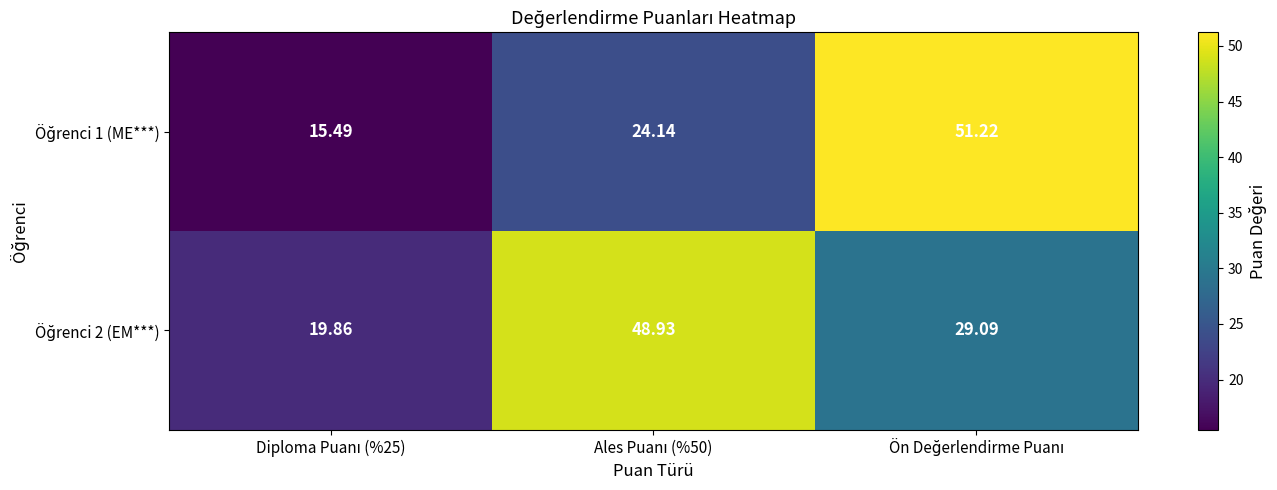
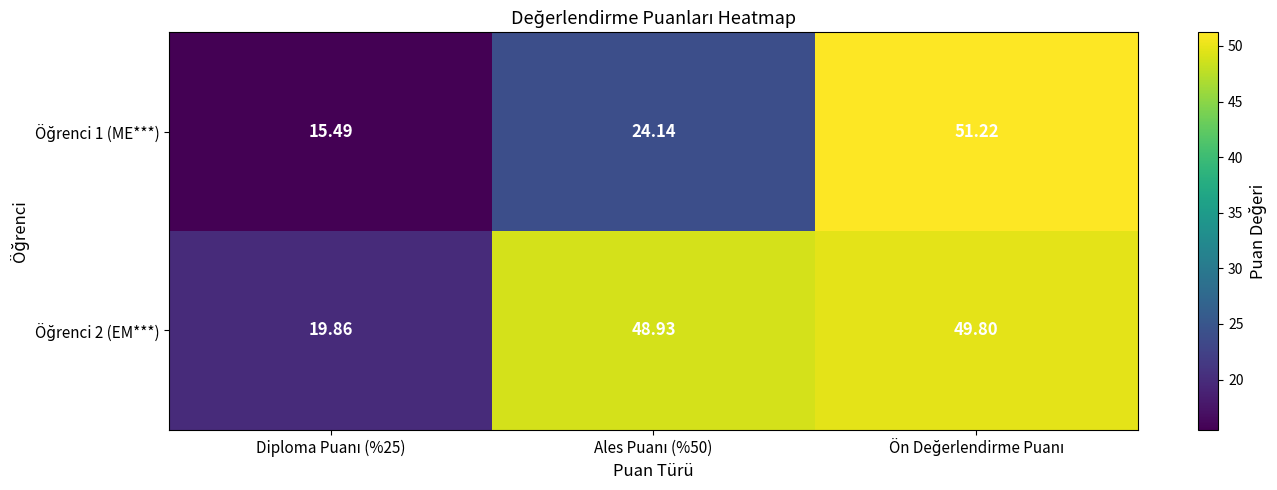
  {
    "Öğrenci 1 (ME***)": {
      "Diploma Puanı (%25)": 15.49,
      "Ales Puanı (%50)": 24.14,
      "Ön Değerlendirme Puanı": 51.22
    },
    "Öğrenci 2 (EM***)": {
      "Diploma Puanı (%25)": 19.86,
      "Ales Puanı (%50)": 48.93,
-     "Ön Değerlendirme Puanı": 29.09
+     "Ön Değerlendirme Puanı": 49.80
    }
  }
